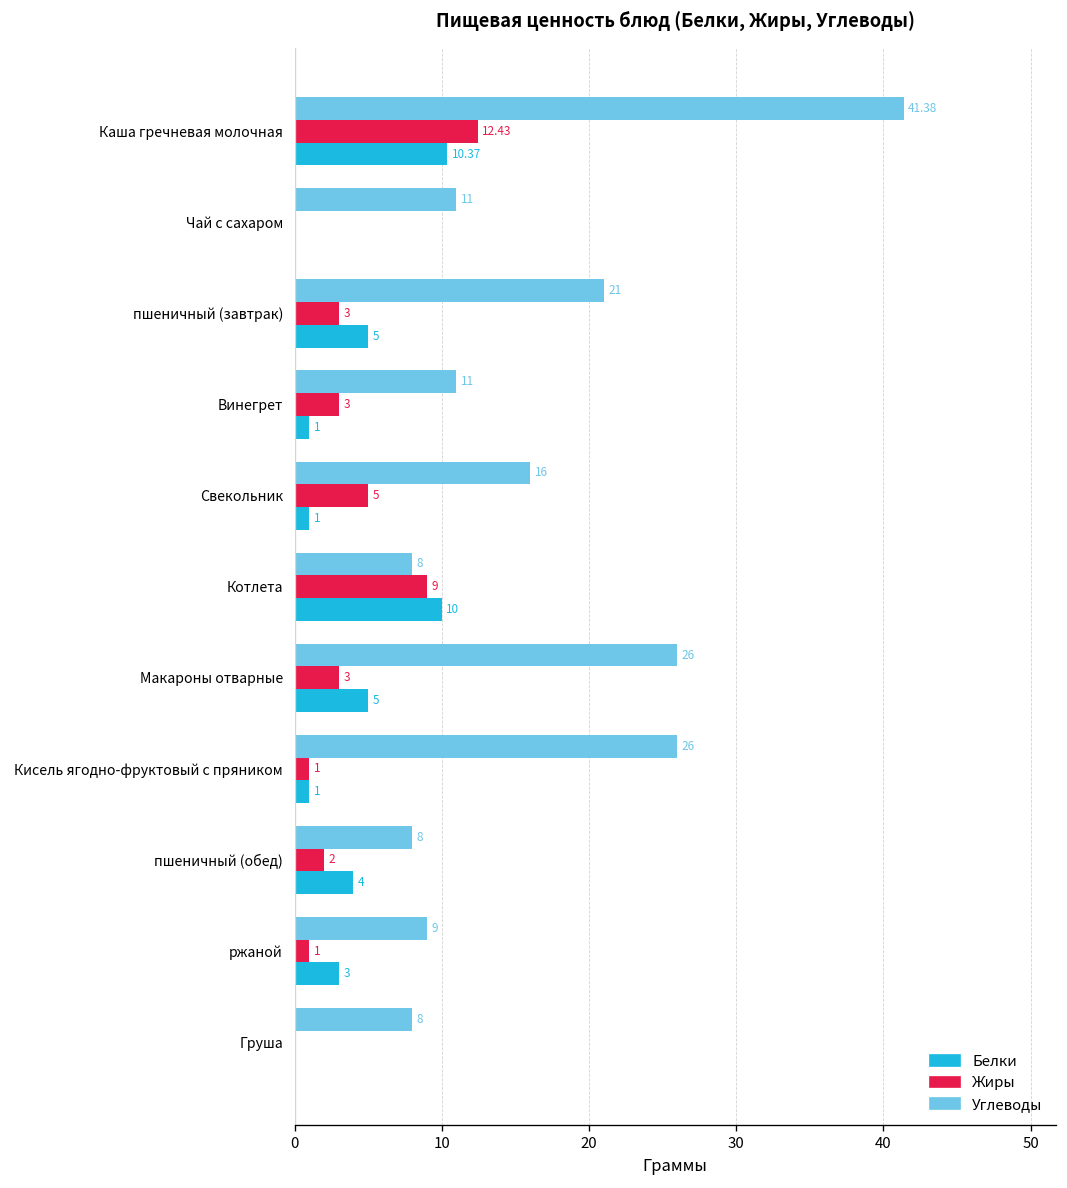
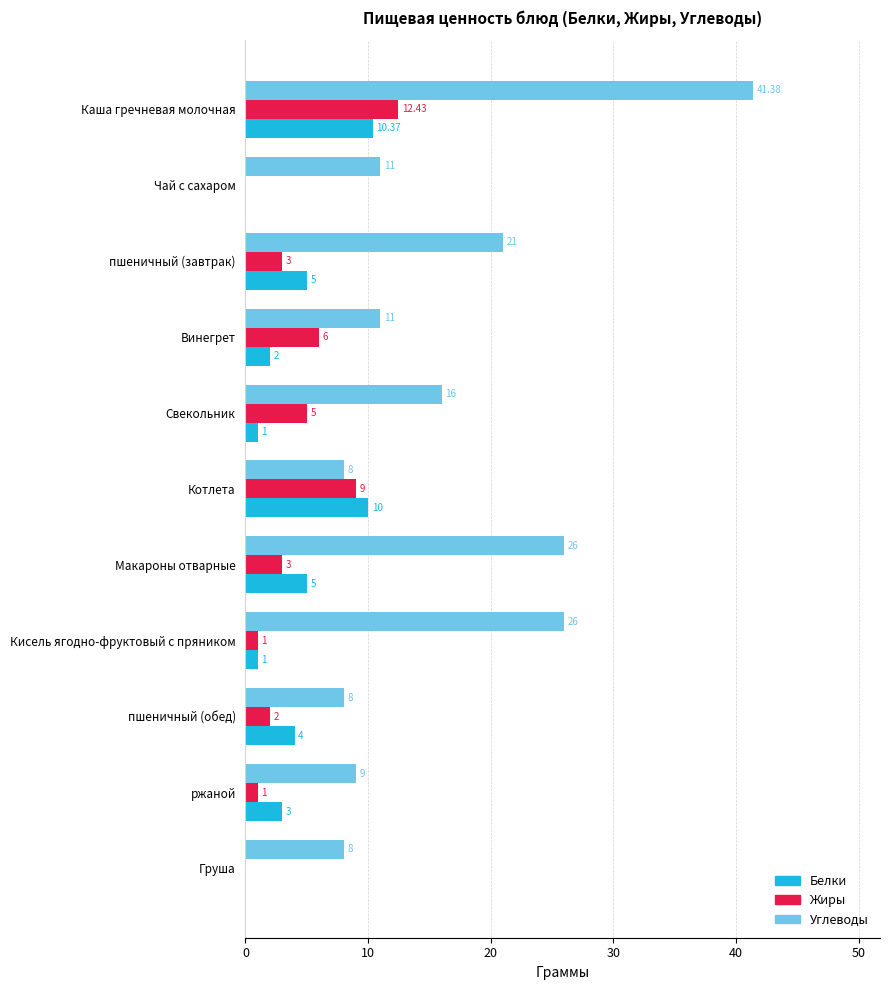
  {
    "Белки": {
      "Каша гречневая молочная": 10.37,
      "пшеничный (завтрак)": 5,
-     "Винегрет": 1,
+     "Винегрет": 2,
      "Свекольник": 1,
      "Котлета": 10,
      "Макароны отварные": 5,
      "Кисель ягодно-фруктовый с пряником": 1,
      "пшеничный (обед)": 4,
      "ржаной": 3
    },
    "Жиры": {
      "Каша гречневая молочная": 12.43,
      "пшеничный (завтрак)": 3,
-     "Винегрет": 3,
+     "Винегрет": 6,
      "Свекольник": 5,
      "Котлета": 9,
      "Макароны отварные": 3,
      "Кисель ягодно-фруктовый с пряником": 1,
      "пшеничный (обед)": 2,
      "ржаной": 1
    },
    "Углеводы": {
      "Каша гречневая молочная": 41.38,
      "Чай с сахаром": 11,
      "пшеничный (завтрак)": 21,
      "Винегрет": 11,
      "Свекольник": 16,
      "Котлета": 8,
      "Макароны отварные": 26,
      "Кисель ягодно-фруктовый с пряником": 26,
      "пшеничный (обед)": 8,
      "ржаной": 9,
      "Груша": 8
    }
  }
